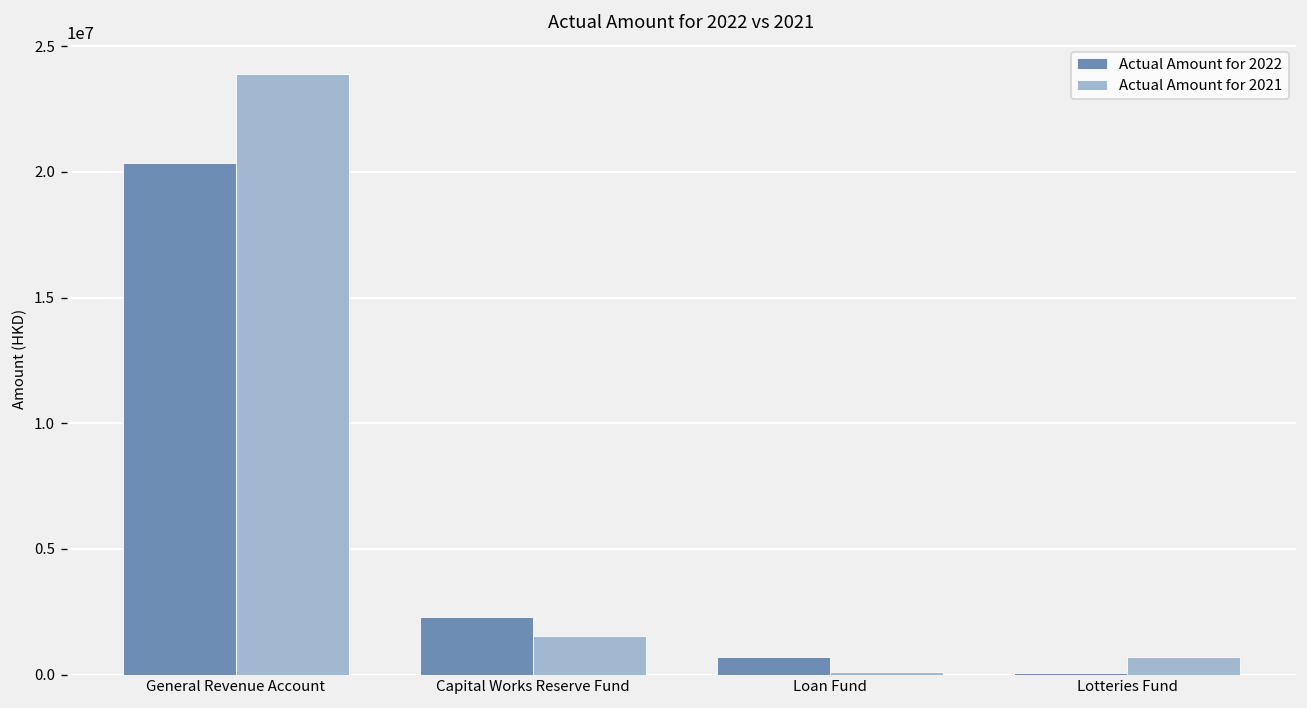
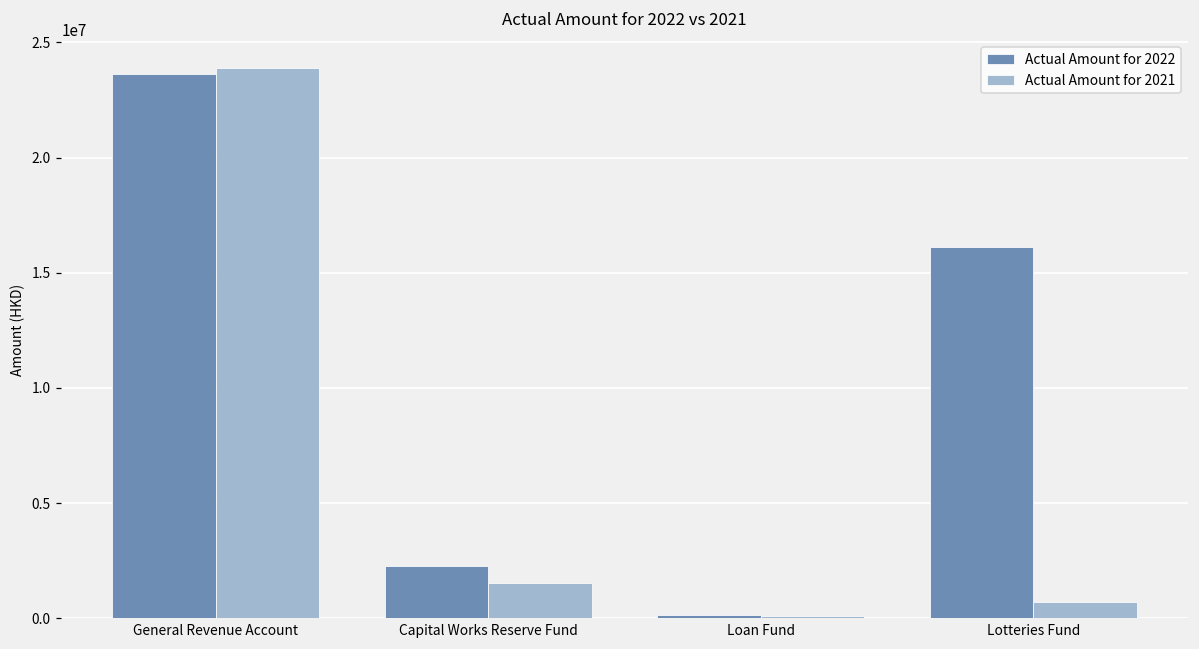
  {
    "Actual Amount for 2022": {
-     "General Revenue Account": 20300000,
+     "General Revenue Account": 23600000,
      "Capital Works Reserve Fund": 2300000,
-     "Loan Fund": 700000,
-     "Lotteries Fund": 100000
+     "Loan Fund": 100000,
+     "Lotteries Fund": 16100000
    },
    "Actual Amount for 2021": {
      "General Revenue Account": 23900000,
      "Capital Works Reserve Fund": 1500000,
      "Lotteries Fund": 700000
    }
  }
